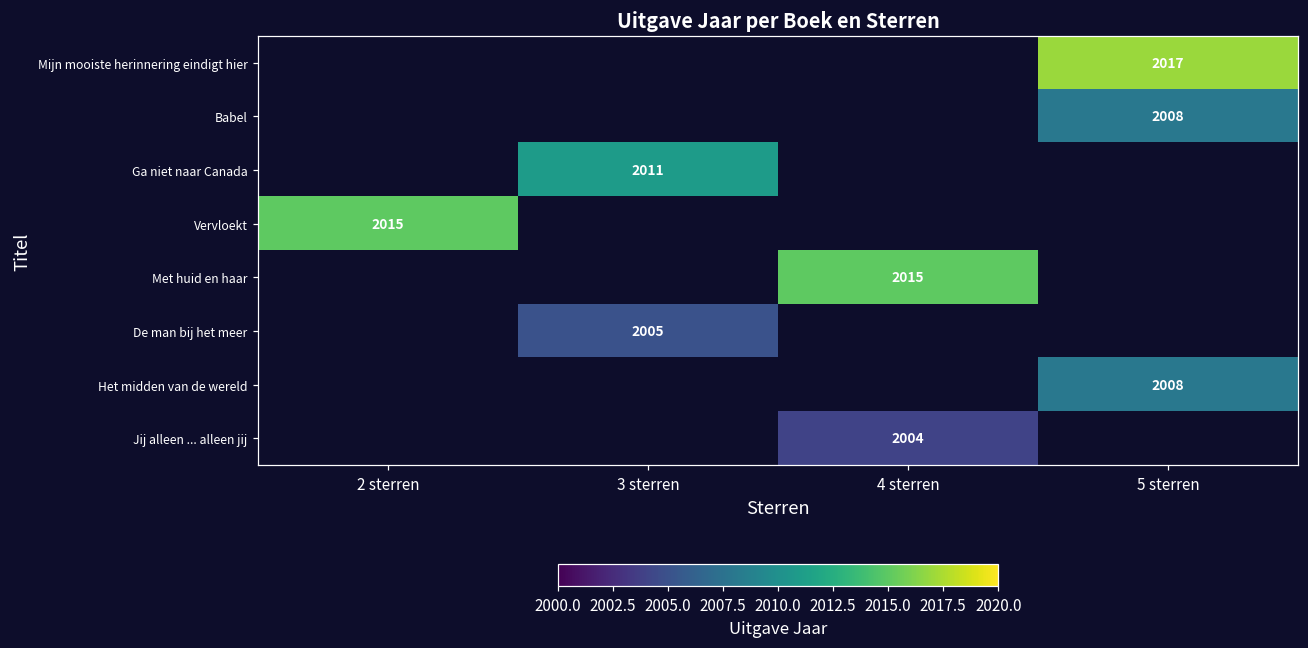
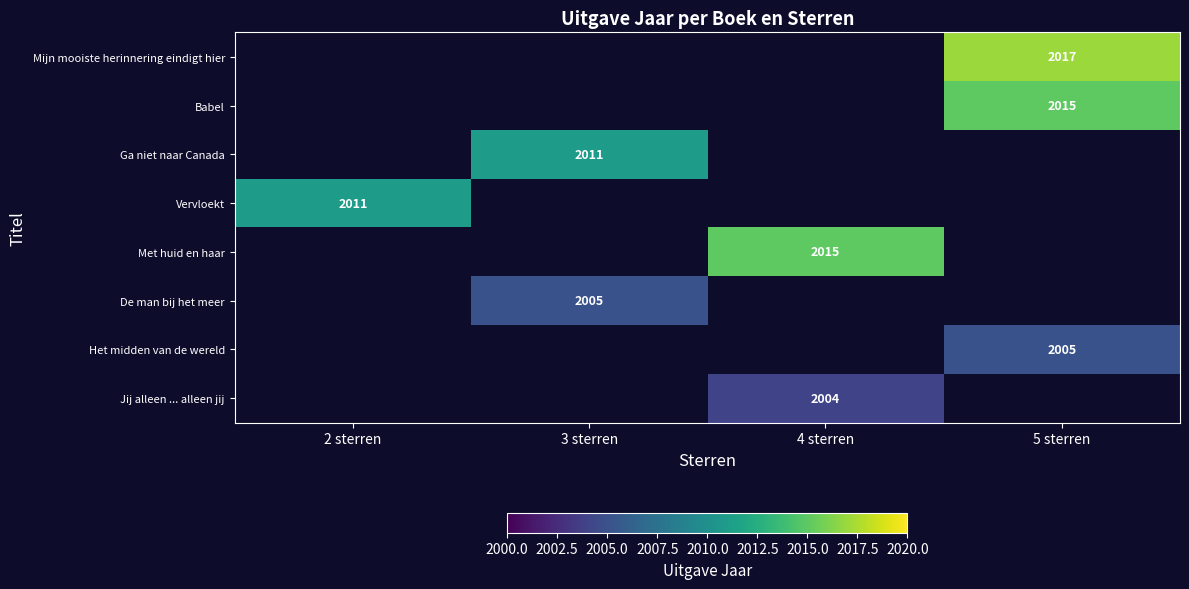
  {
    "Mijn mooiste herinnering eindigt hier": {
      "5 sterren": 2017
    },
    "Babel": {
-     "5 sterren": 2008
+     "5 sterren": 2015
    },
    "Ga niet naar Canada": {
      "3 sterren": 2011
    },
    "Vervloekt": {
-     "2 sterren": 2015
+     "2 sterren": 2011
    },
    "Met huid en haar": {
      "4 sterren": 2015
    },
    "De man bij het meer": {
      "3 sterren": 2005
    },
    "Het midden van de wereld": {
-     "5 sterren": 2008
+     "5 sterren": 2005
    },
    "Jij alleen ... alleen jij": {
      "4 sterren": 2004
    }
  }
